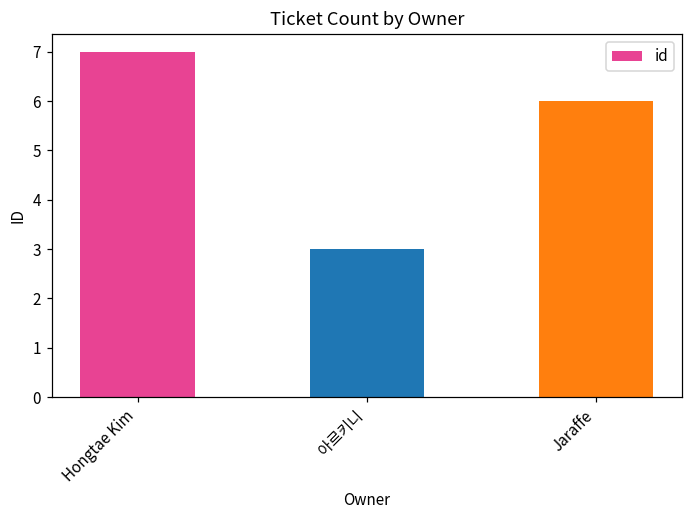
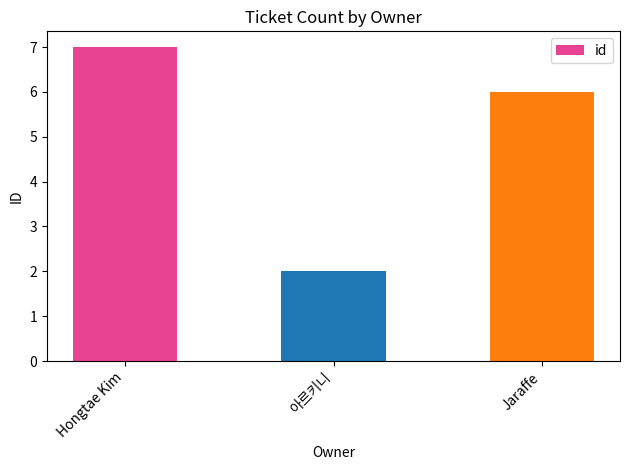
  {
    "Hongtae Kim": 7,
-   "아르키니": 3,
+   "아르키니": 2,
    "Jaraffe": 6
  }
